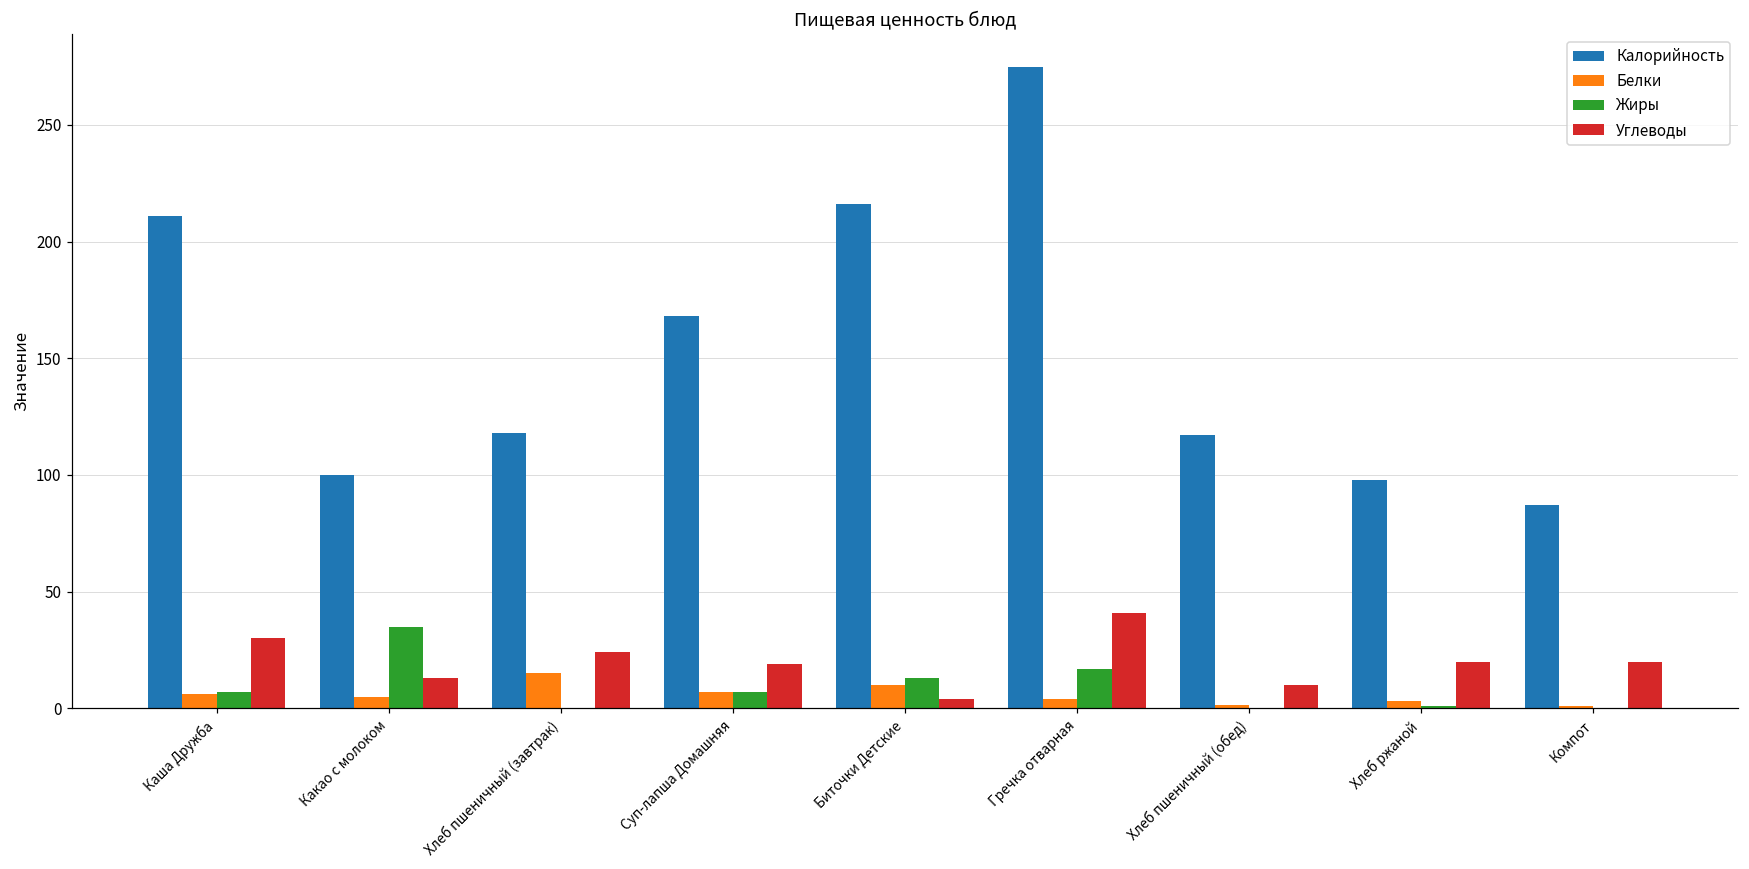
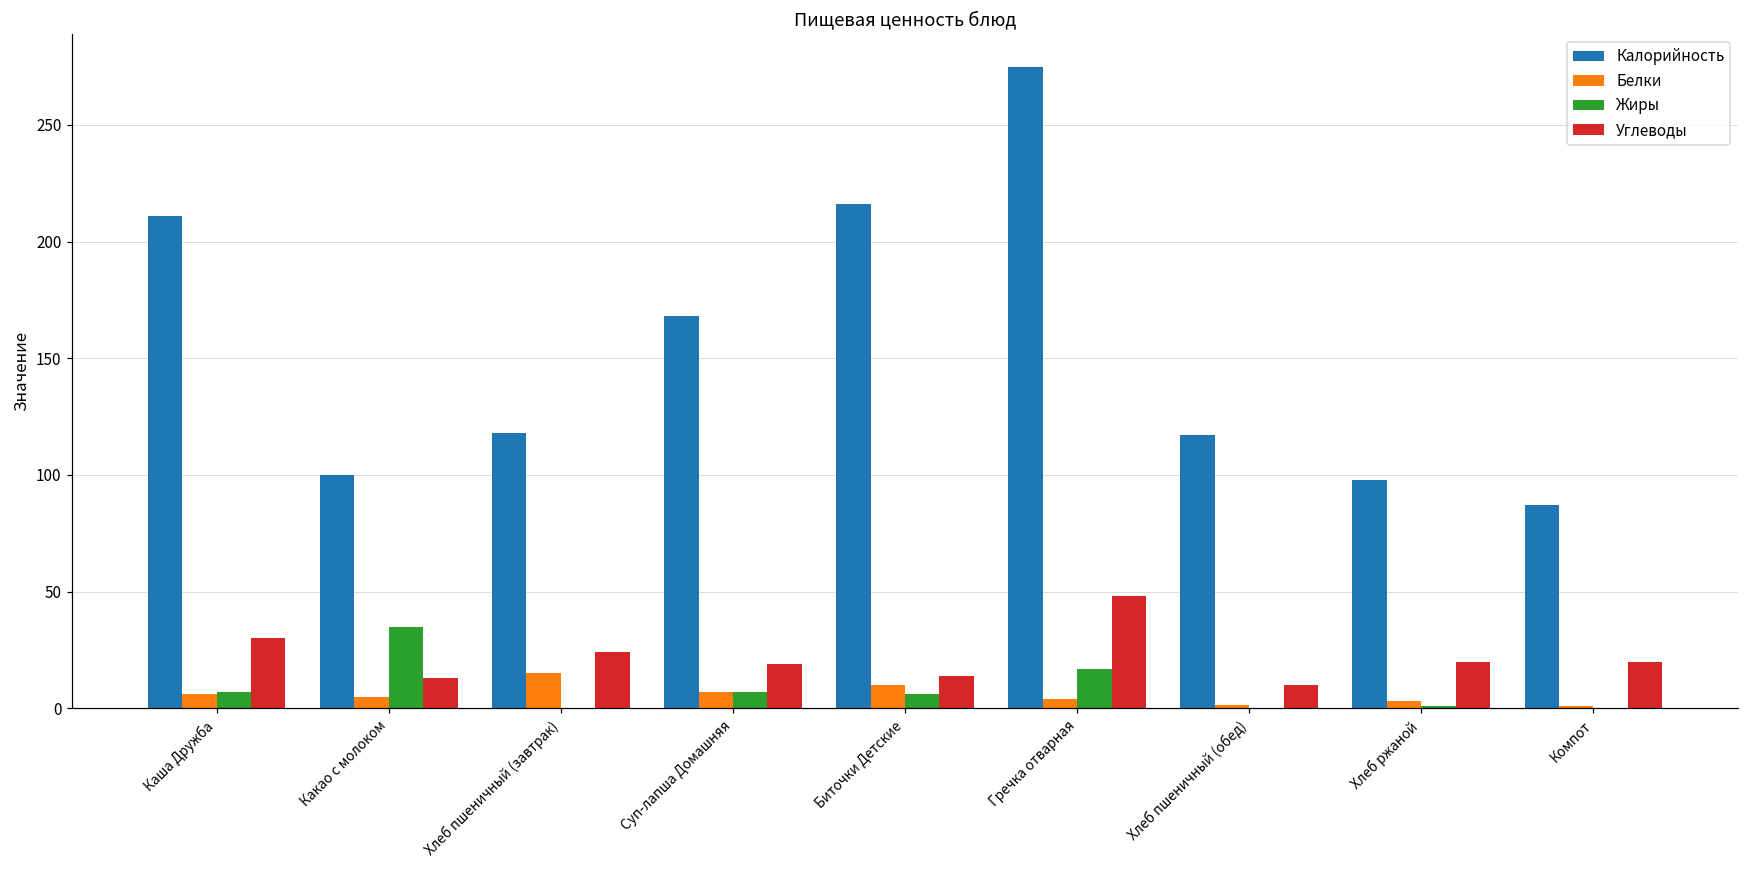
  {
    "Калорийность": {
      "Каша Дружба": 211,
      "Какао с молоком": 100,
      "Хлеб пшеничный (завтрак)": 118,
      "Суп-лапша Домашняя": 168,
      "Биточки Детские": 216,
      "Гречка отварная": 275,
      "Хлеб пшеничный (обед)": 117,
      "Хлеб ржаной": 98,
      "Компот": 87
    },
    "Белки": {
      "Каша Дружба": 6,
      "Какао с молоком": 5,
      "Хлеб пшеничный (завтрак)": 15,
      "Суп-лапша Домашняя": 7,
      "Биточки Детские": 10,
      "Гречка отварная": 4,
      "Хлеб пшеничный (обед)": 2,
      "Хлеб ржаной": 3
    },
    "Жиры": {
      "Каша Дружба": 7,
      "Какао с молоком": 35,
      "Хлеб пшеничный (завтрак)": 0,
      "Суп-лапша Домашняя": 7,
-     "Биточки Детские": 13,
+     "Биточки Детские": 6,
      "Гречка отварная": 17,
      "Хлеб пшеничный (обед)": 0,
      "Компот": 0
    },
    "Углеводы": {
      "Каша Дружба": 30,
      "Какао с молоком": 13,
      "Хлеб пшеничный (завтрак)": 24,
      "Суп-лапша Домашняя": 19,
-     "Биточки Детские": 4,
-     "Гречка отварная": 41,
+     "Биточки Детские": 14,
+     "Гречка отварная": 48,
      "Хлеб пшеничный (обед)": 10,
      "Хлеб ржаной": 20,
      "Компот": 20
    }
  }
